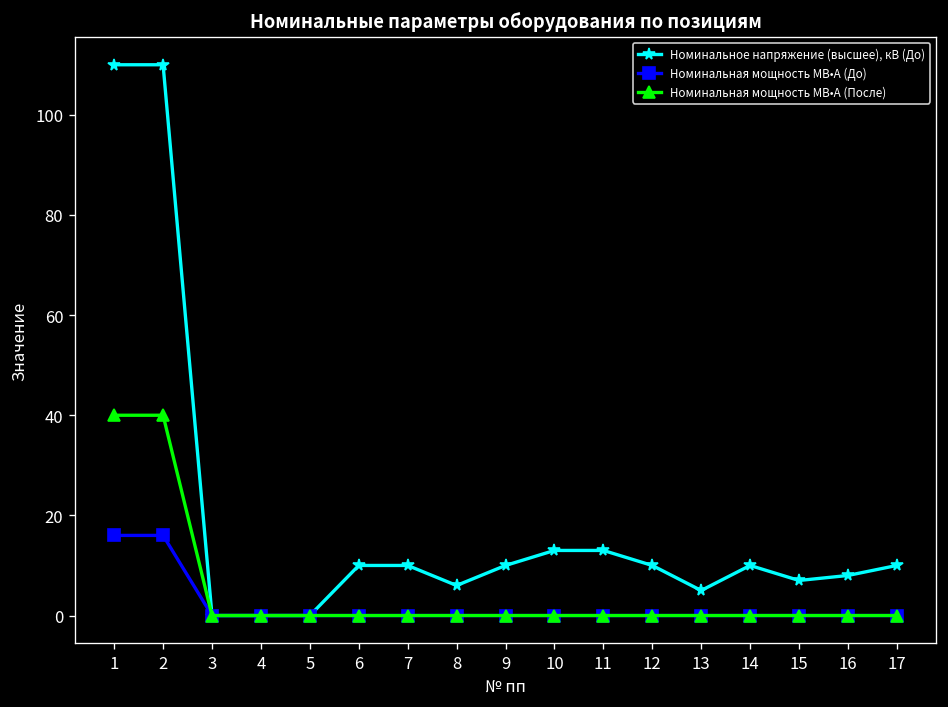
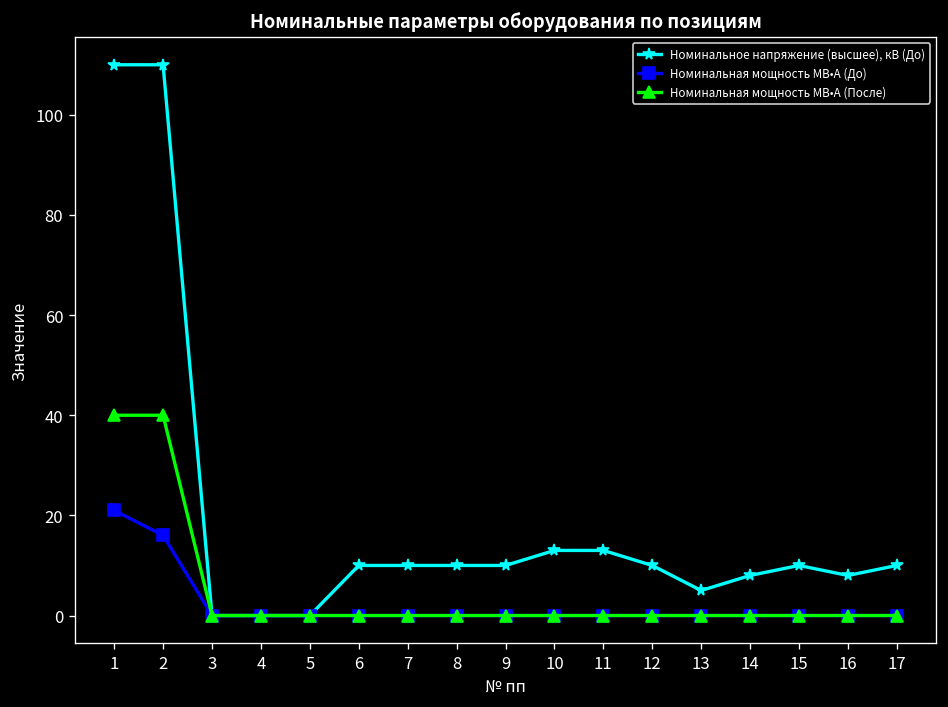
  {
    "Номинальное напряжение (высшее), кВ (До)": {
      "1": 110,
      "2": 110,
      "6": 10,
      "7": 10,
-     "8": 6,
+     "8": 10,
      "9": 10,
      "10": 13,
      "11": 13,
      "12": 10,
      "13": 5,
-     "14": 10,
-     "15": 7,
+     "14": 8,
+     "15": 10,
      "16": 8,
      "17": 10
    },
    "Номинальная мощность МВ•А (До)": {
-     "1": 16,
+     "1": 21,
      "2": 16
    },
    "Номинальная мощность МВ•А (После)": {
      "1": 40,
      "2": 40
    }
  }
